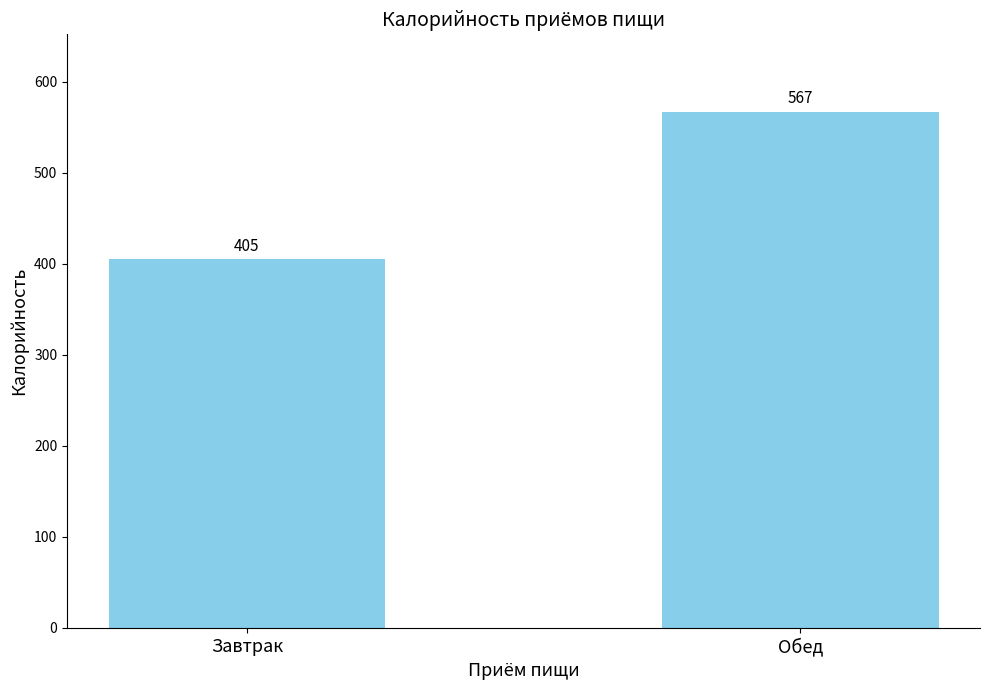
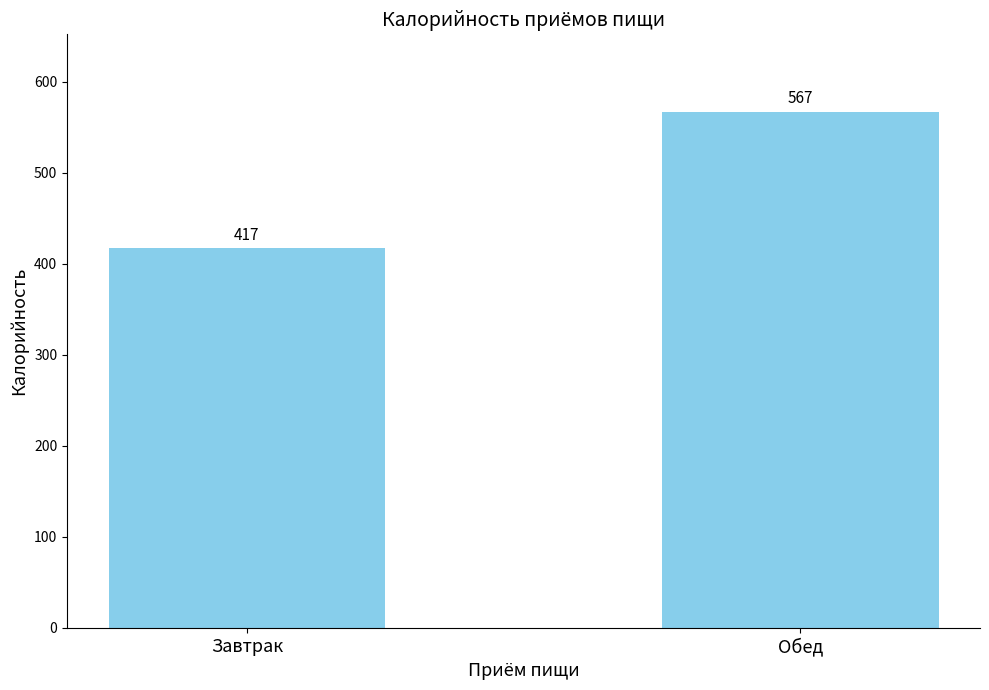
  {
-   "Завтрак": 405,
+   "Завтрак": 417,
    "Обед": 567
  }
